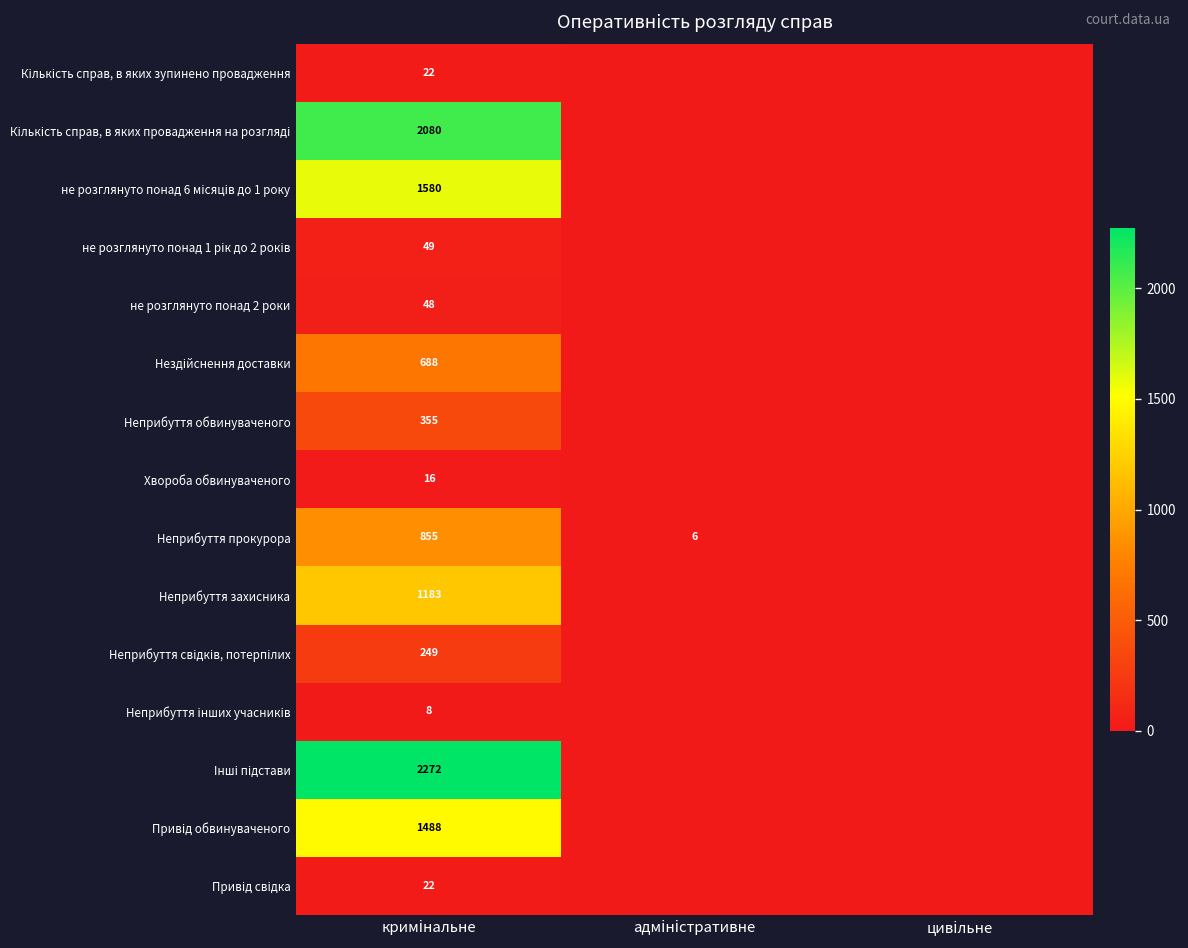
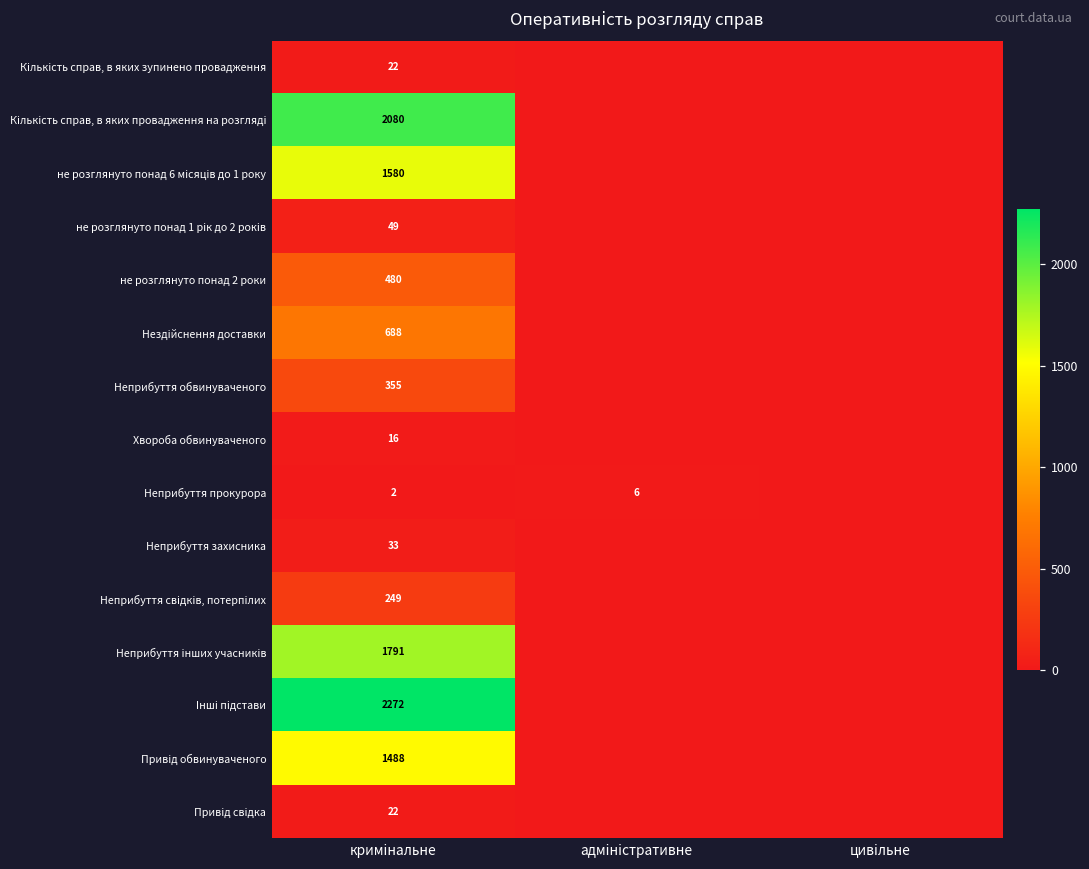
  {
    "Кількість справ, в яких зупинено провадження": {
      "кримінальне": 22
    },
    "Кількість справ, в яких провадження на розгляді": {
      "кримінальне": 2080
    },
    "не розглянуто понад 6 місяців до 1 року": {
      "кримінальне": 1580
    },
    "не розглянуто понад 1 рік до 2 років": {
      "кримінальне": 49
    },
    "не розглянуто понад 2 роки": {
-     "кримінальне": 48
+     "кримінальне": 480
    },
    "Нездійснення доставки": {
      "кримінальне": 688
    },
    "Неприбуття обвинуваченого": {
      "кримінальне": 355
    },
    "Хвороба обвинуваченого": {
      "кримінальне": 16
    },
    "Неприбуття прокурора": {
-     "кримінальне": 855,
+     "кримінальне": 2,
      "адміністративне": 6
    },
    "Неприбуття захисника": {
-     "кримінальне": 1183
+     "кримінальне": 33
    },
    "Неприбуття свідків, потерпілих": {
      "кримінальне": 249
    },
    "Неприбуття інших учасників": {
-     "кримінальне": 8
+     "кримінальне": 1791
    },
    "Інші підстави": {
      "кримінальне": 2272
    },
    "Привід обвинуваченого": {
      "кримінальне": 1488
    },
    "Привід свідка": {
      "кримінальне": 22
    }
  }
